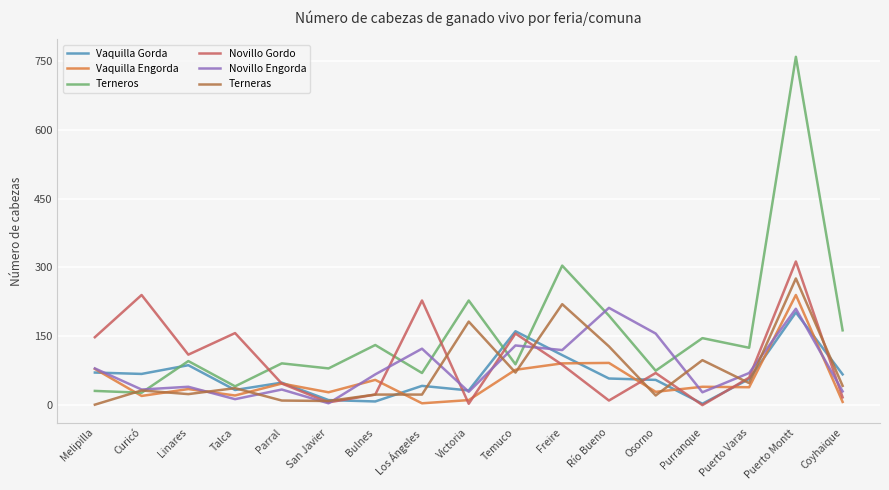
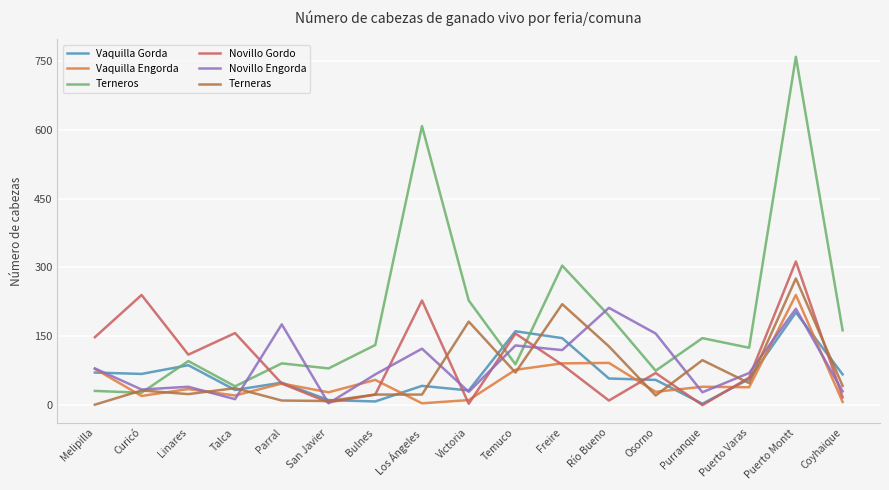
  {
    "Vaquilla Gorda": {
      "Melipilla": 70,
      "Curicó": 70,
      "Linares": 90,
      "Bulnes": 10,
      "Los Ángeles": 40,
-     "Freire": 110,
+     "Freire": 150,
      "Río Bueno": 60,
      "Osorno": 60,
      "Puerto Montt": 200,
      "Coyhaique": 70
    },
    "Terneros": {
      "Melipilla": 30,
      "Linares": 100,
      "Parral": 90,
      "San Javier": 80,
      "Bulnes": 130,
-     "Los Ángeles": 70,
+     "Los Ángeles": 610,
      "Victoria": 230,
      "Temuco": 90,
      "Freire": 300,
      "Río Bueno": 200,
      "Purranque": 150,
      "Puerto Varas": 130,
      "Puerto Montt": 760,
      "Coyhaique": 160
    },
    "Novillo Engorda": {
      "Talca": 10,
-     "Parral": 30,
+     "Parral": 180,
      "Bulnes": 70,
      "Los Ángeles": 120,
      "Temuco": 130,
      "Freire": 120,
      "Río Bueno": 210,
      "Osorno": 160,
      "Purranque": 30,
      "Puerto Varas": 70,
      "Puerto Montt": 210,
      "Coyhaique": 30
    }
  }
